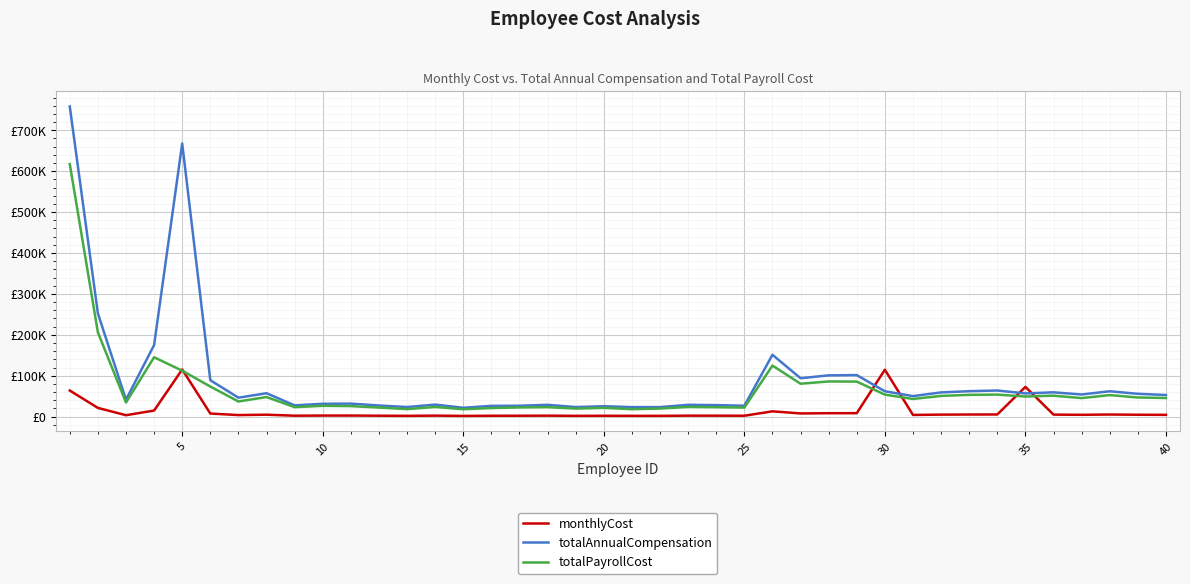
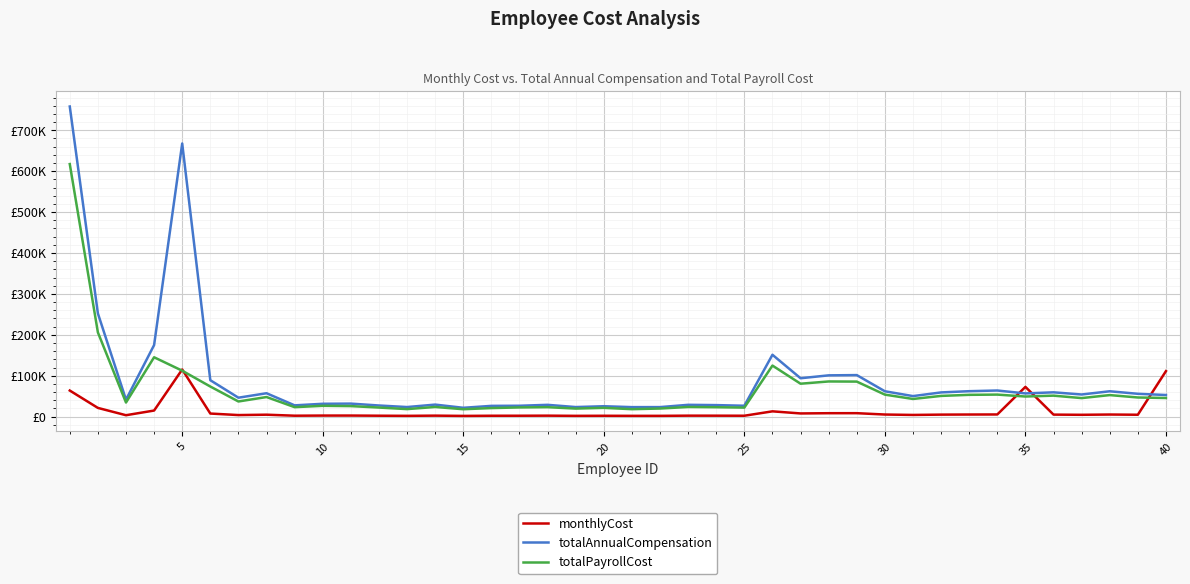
  {
    "monthlyCost": {
      "10": "£0",
      "15": "£0",
      "20": "£0",
      "25": "£0",
-     "30": "£110000",
+     "30": "£10000",
      "35": "£70000",
-     "40": "£0"
+     "40": "£110000"
    },
    "totalAnnualCompensation": {
      "5": "£670000",
      "30": "£60000",
      "35": "£60000",
      "40": "£50000"
    },
    "totalPayrollCost": {
      "30": "£50000",
      "35": "£50000",
      "40": "£50000"
    }
  }
